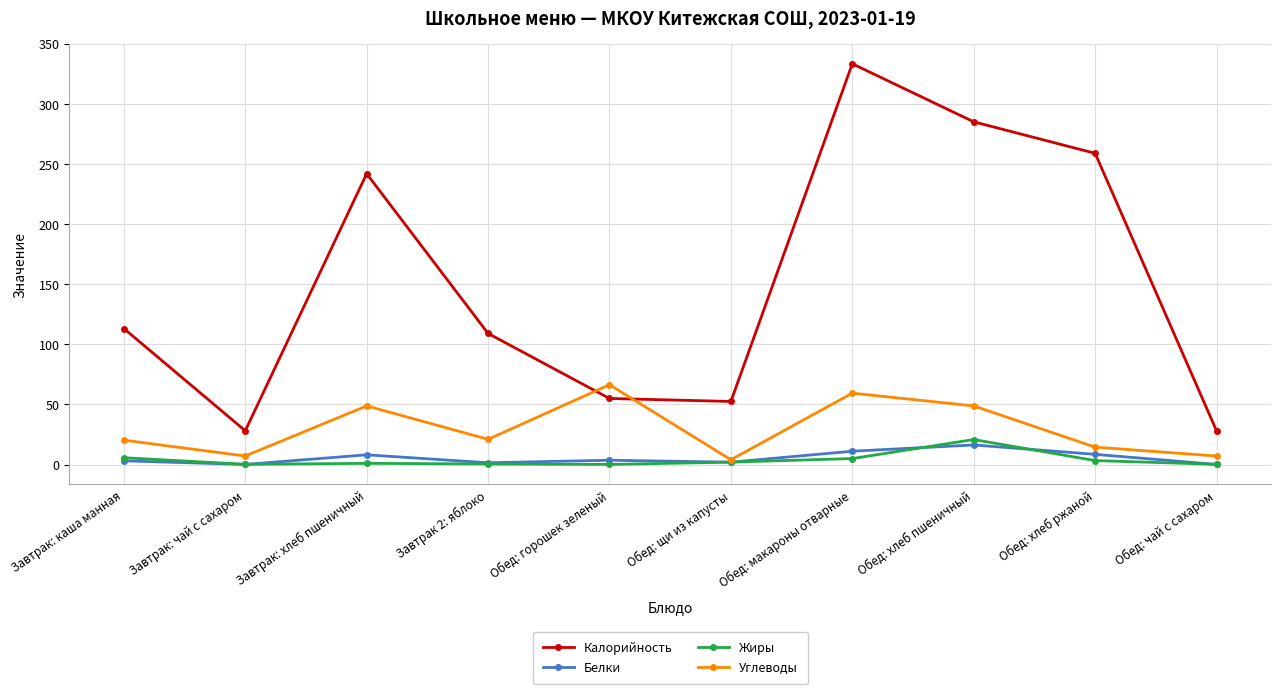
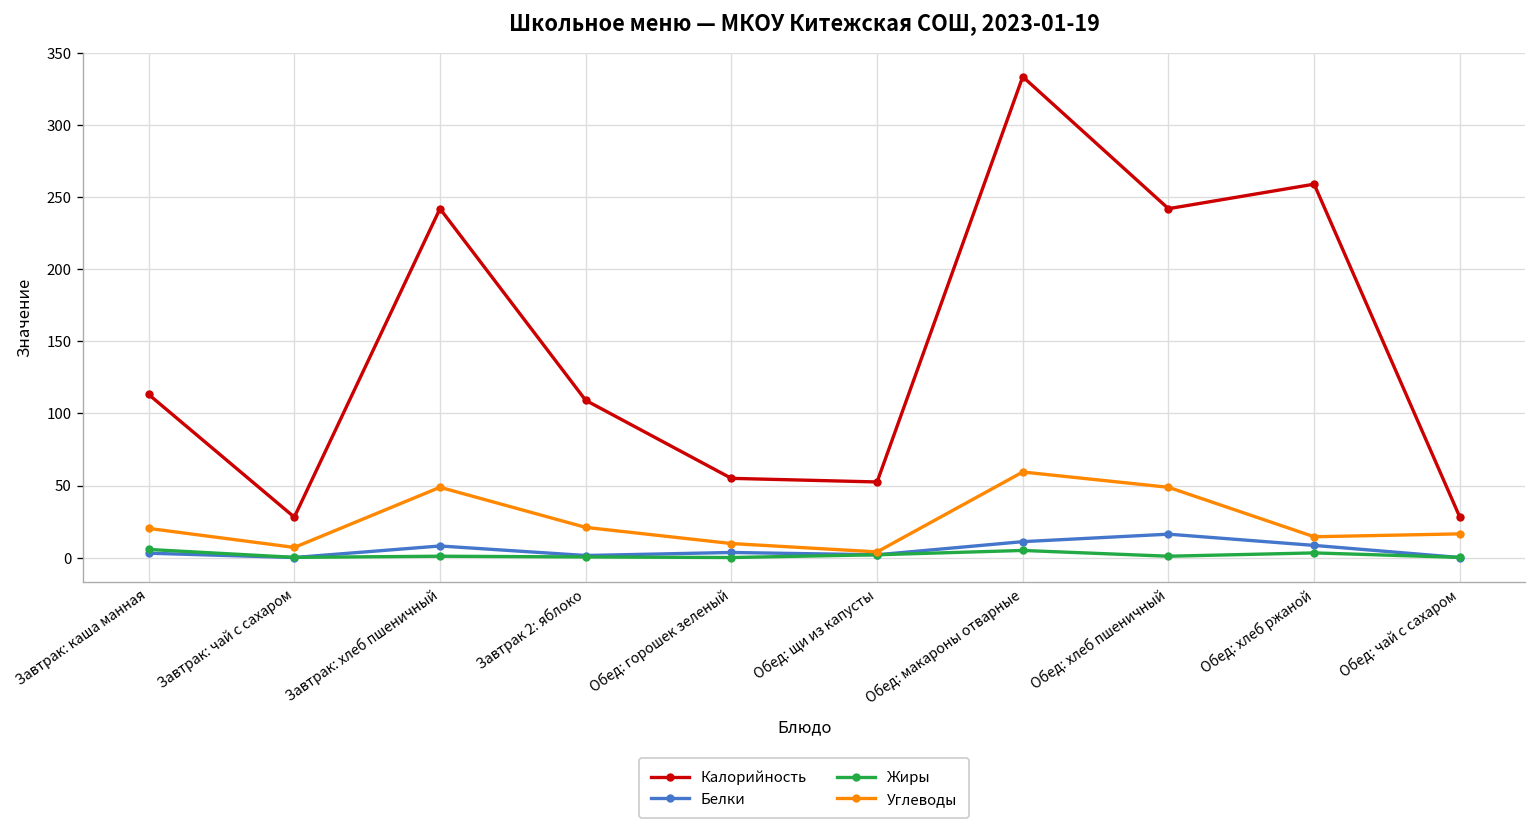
  {
    "Калорийность": {
      "Завтрак: каша манная": 113,
      "Завтрак: чай с сахаром": 28,
      "Завтрак: хлеб пшеничный": 242,
      "Завтрак 2: яблоко": 109,
      "Обед: горошек зеленый": 55,
      "Обед: щи из капусты": 53,
      "Обед: макароны отварные": 334,
-     "Обед: хлеб пшеничный": 285,
+     "Обед: хлеб пшеничный": 242,
      "Обед: хлеб ржаной": 259,
      "Обед: чай с сахаром": 28
    },
    "Белки": {
      "Завтрак: каша манная": 3,
      "Завтрак: хлеб пшеничный": 8,
      "Обед: горошек зеленый": 4,
      "Обед: макароны отварные": 11,
      "Обед: хлеб пшеничный": 16,
      "Обед: хлеб ржаной": 9
    },
    "Жиры": {
      "Завтрак: каша манная": 6,
      "Завтрак: хлеб пшеничный": 1,
      "Обед: горошек зеленый": 0,
      "Обед: макароны отварные": 5,
-     "Обед: хлеб пшеничный": 21,
+     "Обед: хлеб пшеничный": 1,
      "Обед: хлеб ржаной": 3
    },
    "Углеводы": {
      "Завтрак: каша манная": 20,
      "Завтрак: чай с сахаром": 7,
      "Завтрак: хлеб пшеничный": 49,
      "Завтрак 2: яблоко": 21,
-     "Обед: горошек зеленый": 66,
+     "Обед: горошек зеленый": 10,
      "Обед: макароны отварные": 59,
      "Обед: хлеб пшеничный": 49,
      "Обед: хлеб ржаной": 15,
-     "Обед: чай с сахаром": 7
+     "Обед: чай с сахаром": 17
    }
  }
